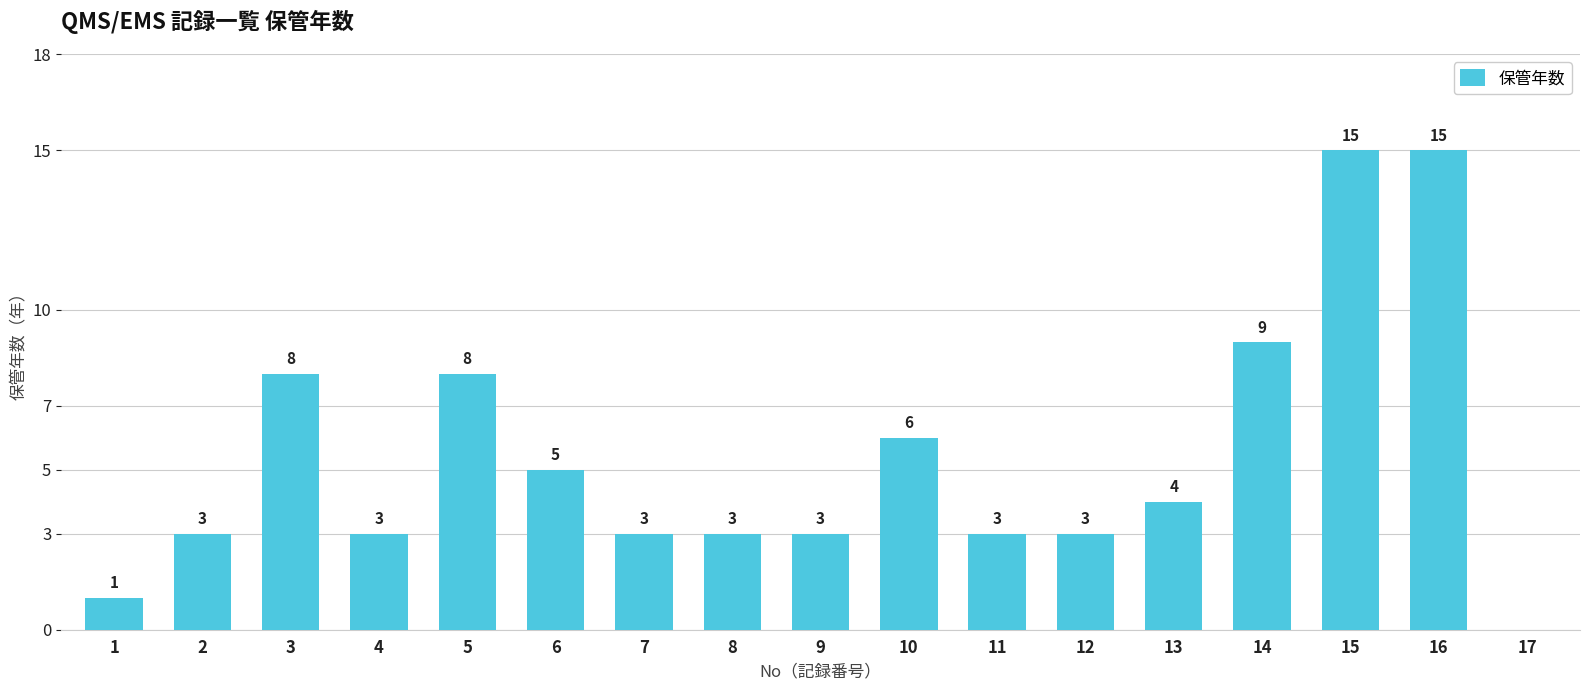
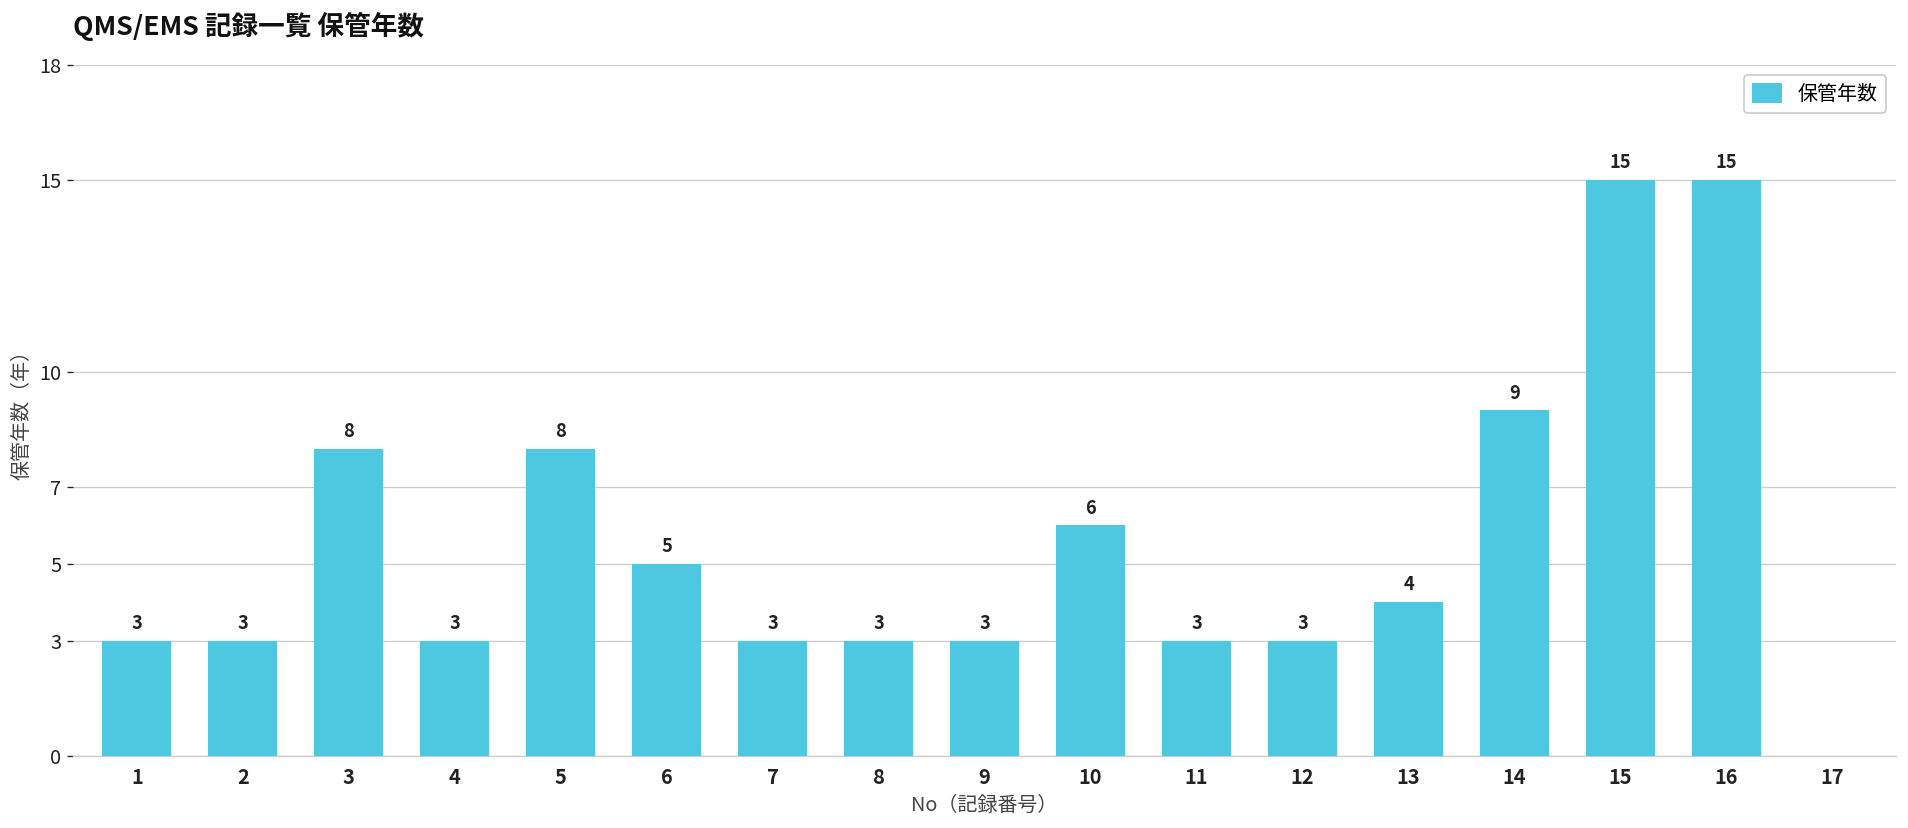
  {
-   "1": 1,
+   "1": 3,
    "2": 3,
    "3": 8,
    "4": 3,
    "5": 8,
    "6": 5,
    "7": 3,
    "8": 3,
    "9": 3,
    "10": 6,
    "11": 3,
    "12": 3,
    "13": 4,
    "14": 9,
    "15": 15,
    "16": 15
  }
